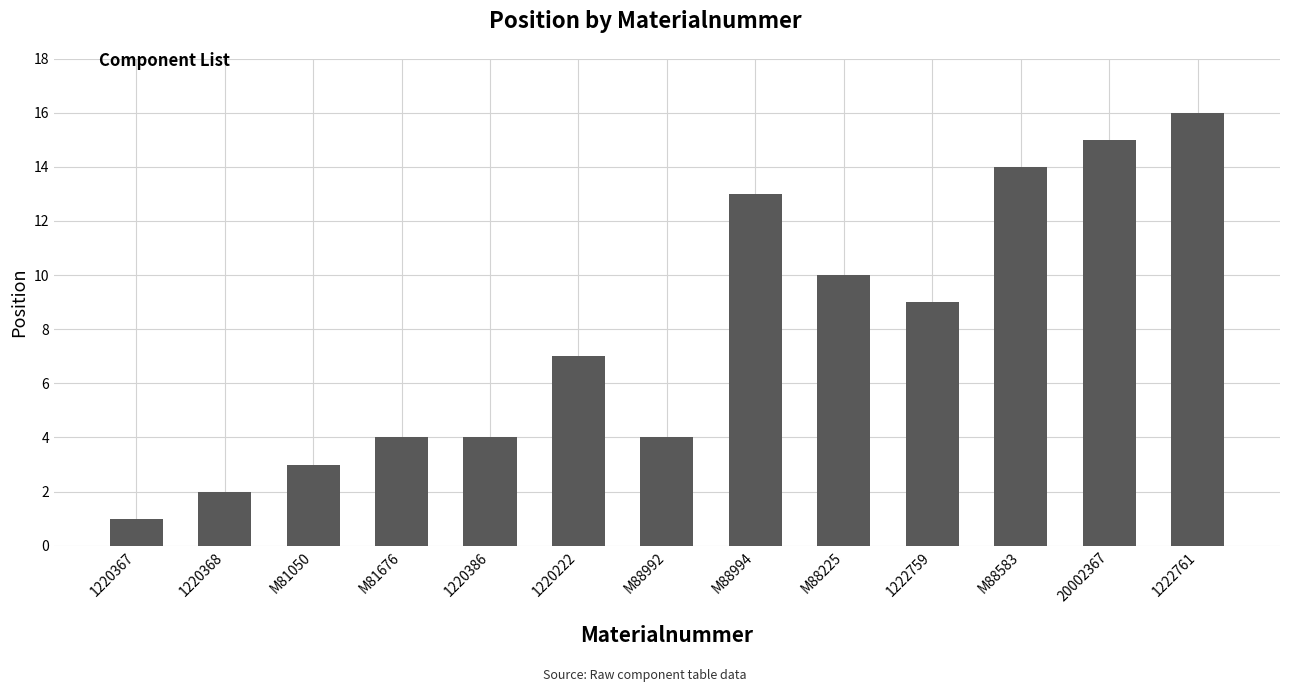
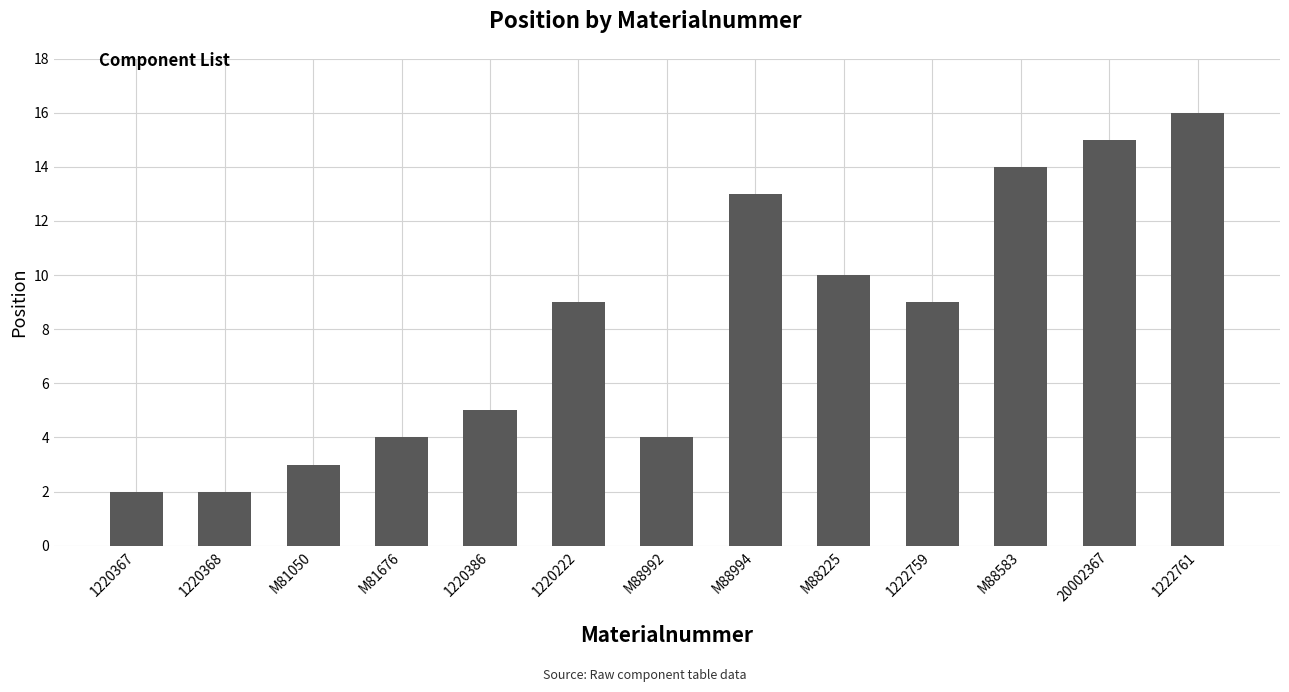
  {
-   "1220367": 1,
+   "1220367": 2,
    "1220368": 2,
    "M81050": 3,
    "M81676": 4,
-   "1220386": 4,
-   "1220222": 7,
+   "1220386": 5,
+   "1220222": 9,
    "M88992": 4,
    "M88994": 13,
    "M88225": 10,
    "1222759": 9,
    "M88583": 14,
    "20002367": 15,
    "1222761": 16
  }
